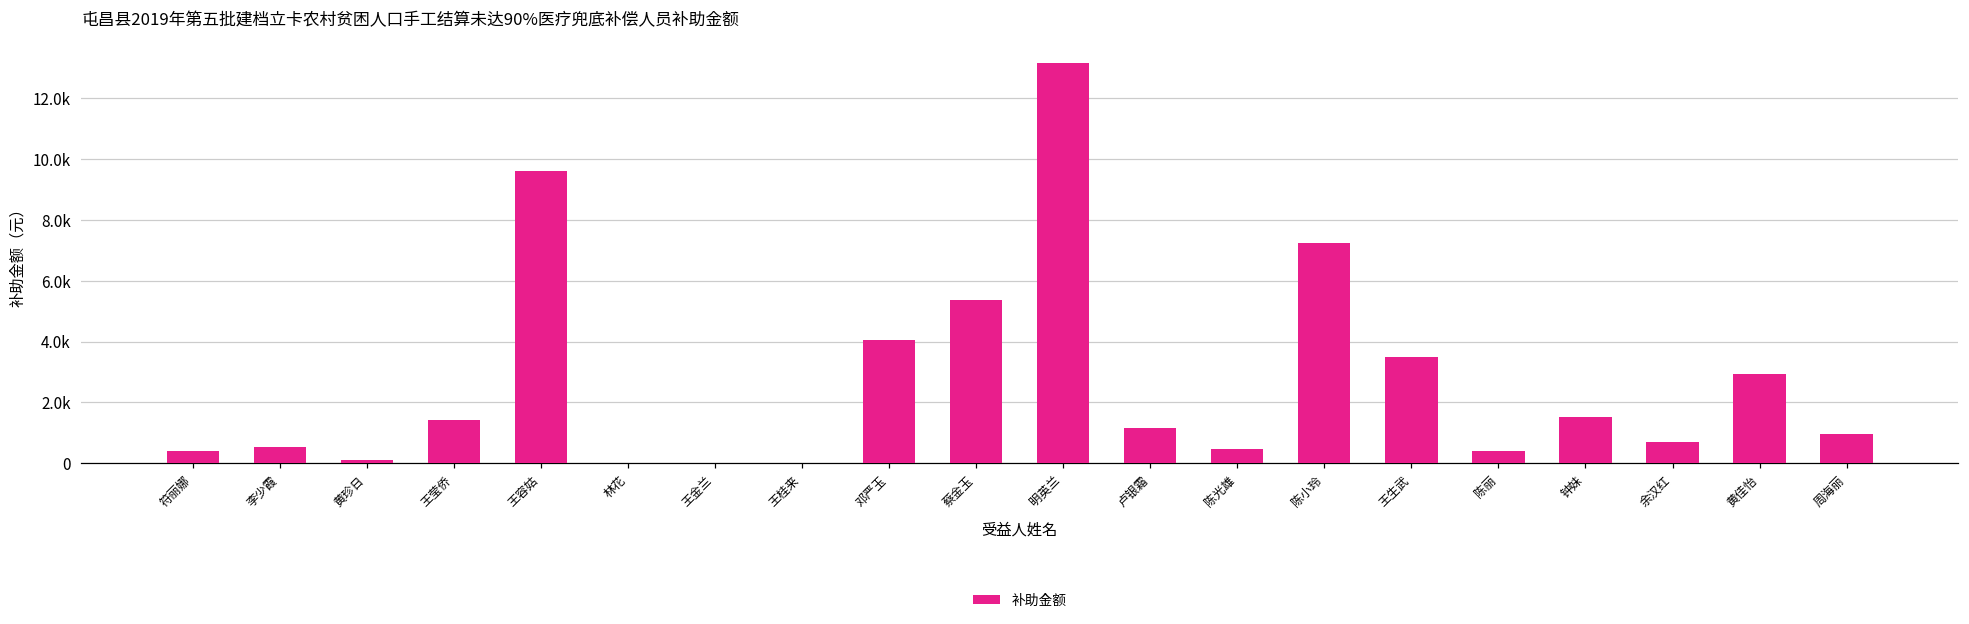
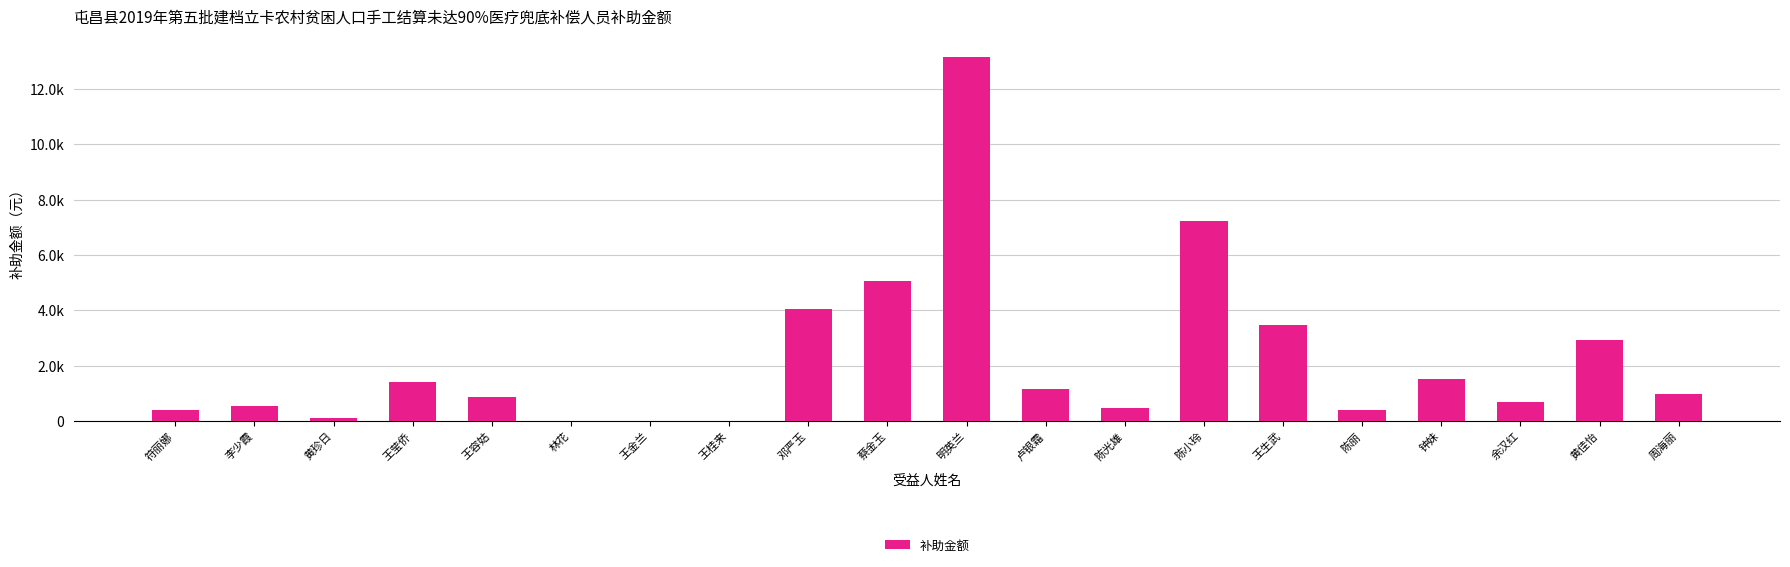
  {
    "符丽娜": 400,
    "李少霞": 500,
    "黄珍日": 100,
    "王莹侨": 1400,
-   "王容姑": 9600,
+   "王容姑": 900,
    "林花": 0,
    "王桂来": 0,
    "邓严玉": 4000,
-   "蔡金玉": 5400,
+   "蔡金玉": 5100,
    "明英兰": 13100,
    "卢银霜": 1200,
    "陈光雄": 500,
    "陈小玲": 7200,
    "王生武": 3500,
    "陈丽": 400,
    "钟妹": 1500,
    "余汉红": 700,
    "黄佳怡": 2900,
    "周海丽": 1000
  }
